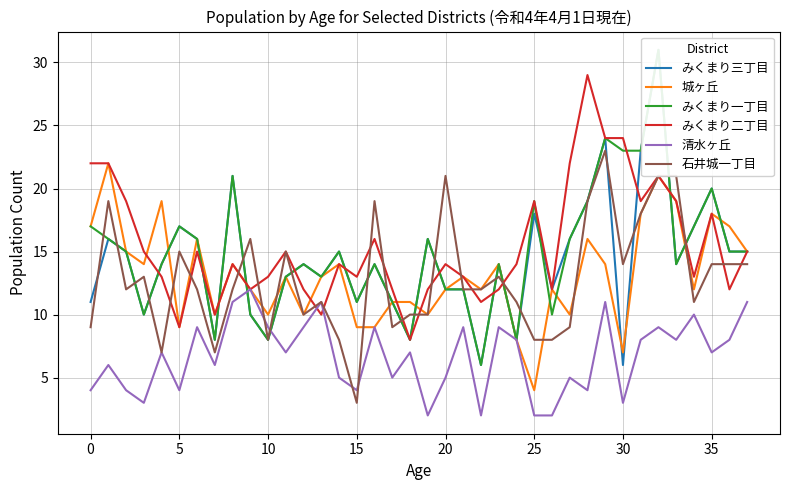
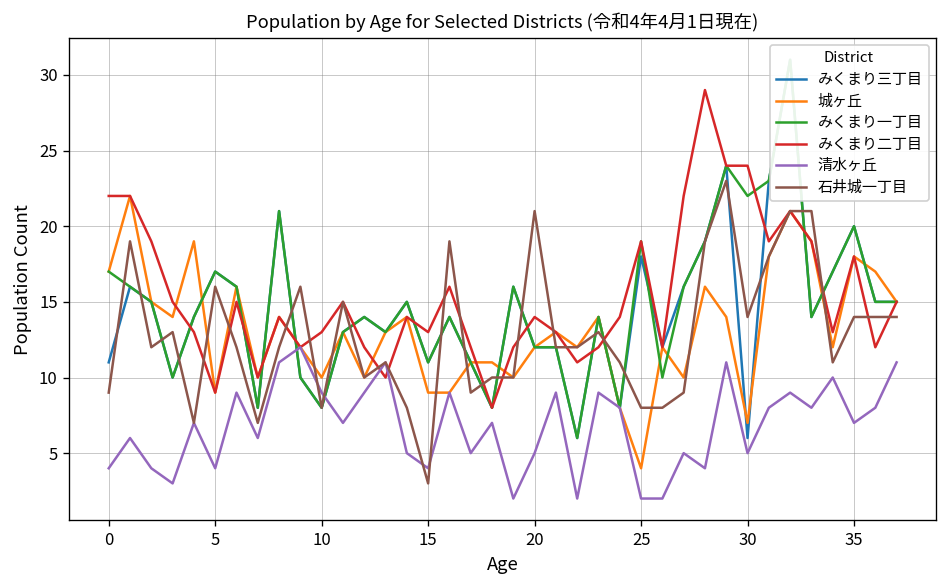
  {
    "みくまり三丁目": {
      "0": 11,
      "25": 18,
      "30": 6
    },
    "城ヶ丘": {
      "10": 10,
      "15": 9,
      "25": 4,
      "30": 7
    },
    "みくまり一丁目": {
-     "30": 23
+     "30": 22
    },
    "みくまり二丁目": {
      "0": 22,
      "10": 13,
      "15": 13,
      "20": 14,
      "30": 24
    },
    "清水ヶ丘": {
      "0": 4,
      "5": 4,
      "10": 9,
      "15": 4,
      "20": 5,
      "25": 2,
-     "30": 3,
+     "30": 5,
      "35": 7
    },
    "石井城一丁目": {
      "0": 9,
-     "5": 15,
+     "5": 16,
      "15": 3,
      "20": 21,
      "25": 8,
      "30": 14,
      "35": 14
    }
  }
